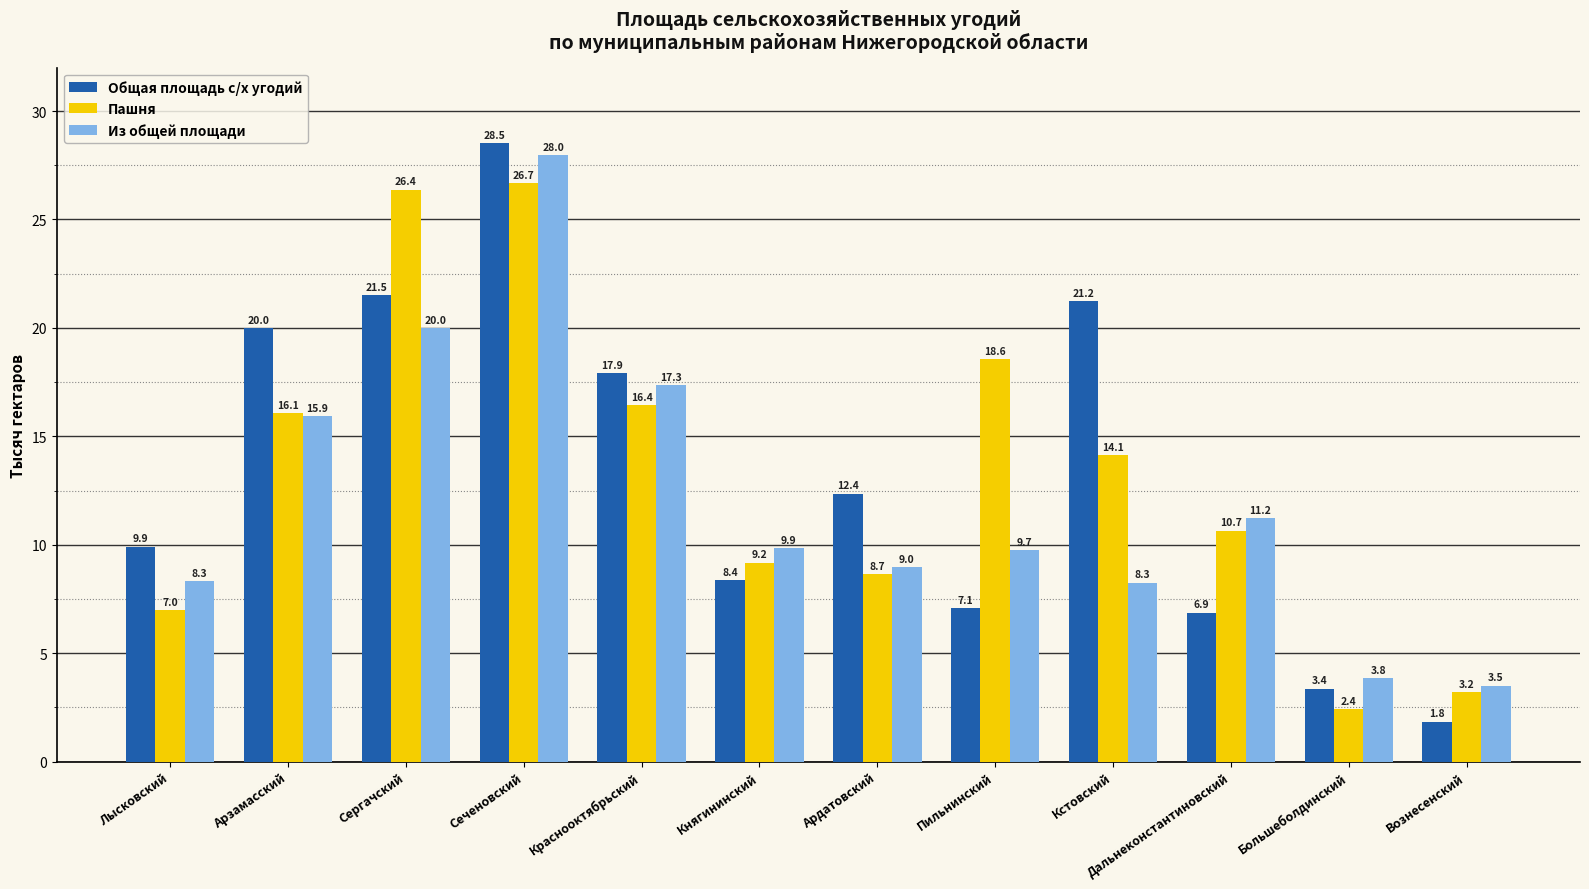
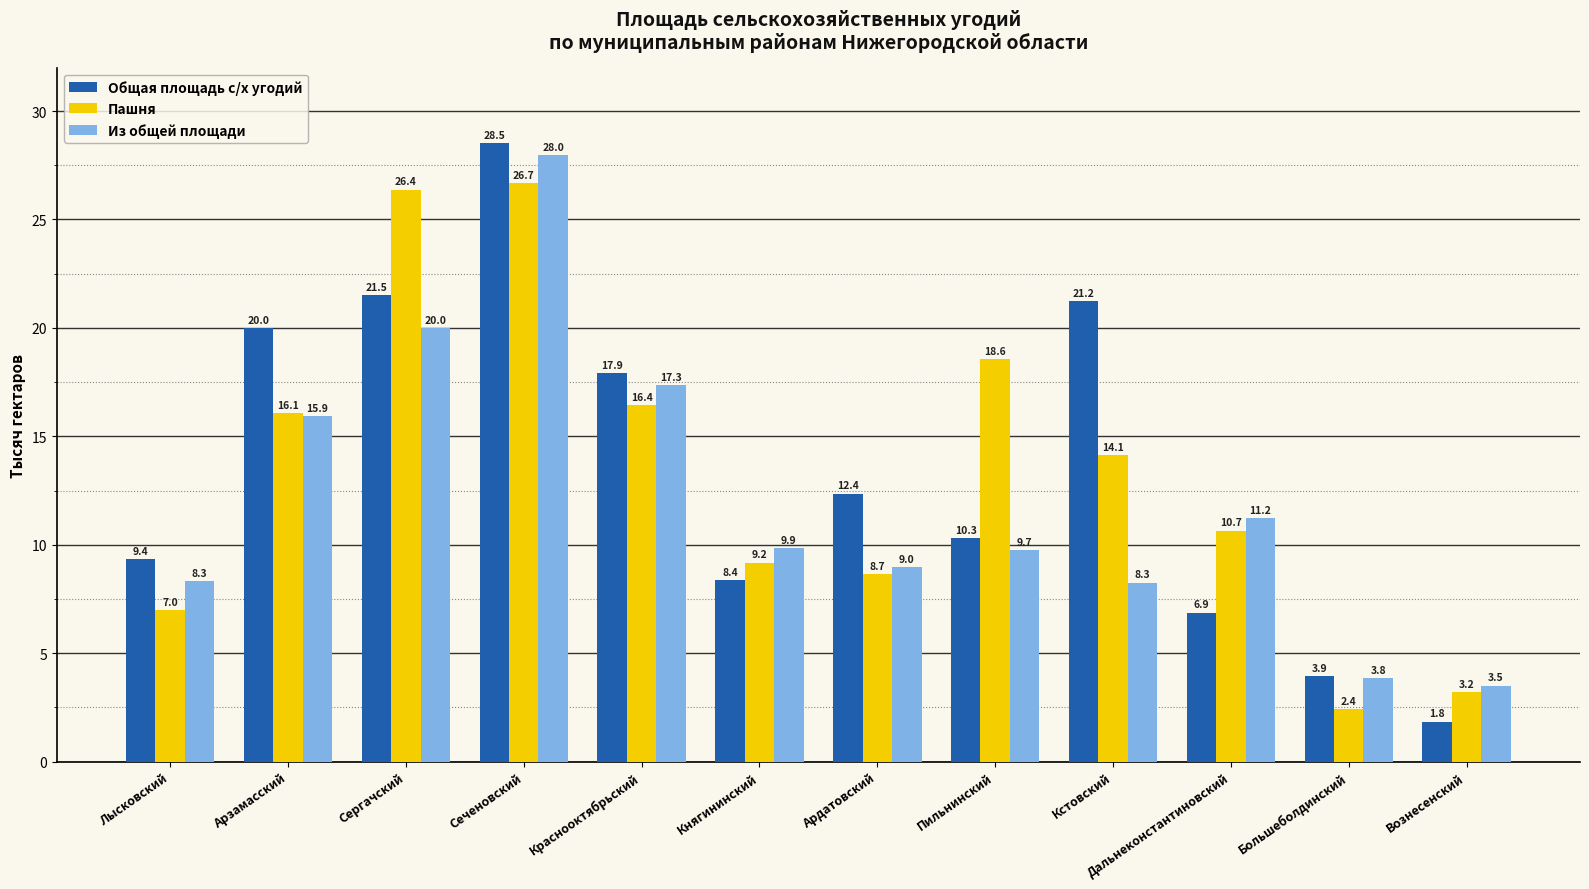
  {
    "Общая площадь с/х угодий": {
-     "Лысковский": 9.9,
+     "Лысковский": 9.4,
      "Арзамасский": 20.0,
      "Сергачский": 21.5,
      "Сеченовский": 28.5,
      "Краснооктябрьский": 17.9,
      "Княгининский": 8.4,
      "Ардатовский": 12.4,
-     "Пильнинский": 7.1,
+     "Пильнинский": 10.3,
      "Кстовский": 21.2,
      "Дальнеконстантиновский": 6.9,
-     "Большеболдинский": 3.4,
+     "Большеболдинский": 3.9,
      "Вознесенский": 1.8
    },
    "Пашня": {
      "Лысковский": 7.0,
      "Арзамасский": 16.1,
      "Сергачский": 26.4,
      "Сеченовский": 26.7,
      "Краснооктябрьский": 16.4,
      "Княгининский": 9.2,
      "Ардатовский": 8.7,
      "Пильнинский": 18.6,
      "Кстовский": 14.1,
      "Дальнеконстантиновский": 10.7,
      "Большеболдинский": 2.4,
      "Вознесенский": 3.2
    },
    "Из общей площади": {
      "Лысковский": 8.3,
      "Арзамасский": 15.9,
      "Сергачский": 20.0,
      "Сеченовский": 28.0,
      "Краснооктябрьский": 17.3,
      "Княгининский": 9.9,
      "Ардатовский": 9.0,
      "Пильнинский": 9.7,
      "Кстовский": 8.3,
      "Дальнеконстантиновский": 11.2,
      "Большеболдинский": 3.8,
      "Вознесенский": 3.5
    }
  }
